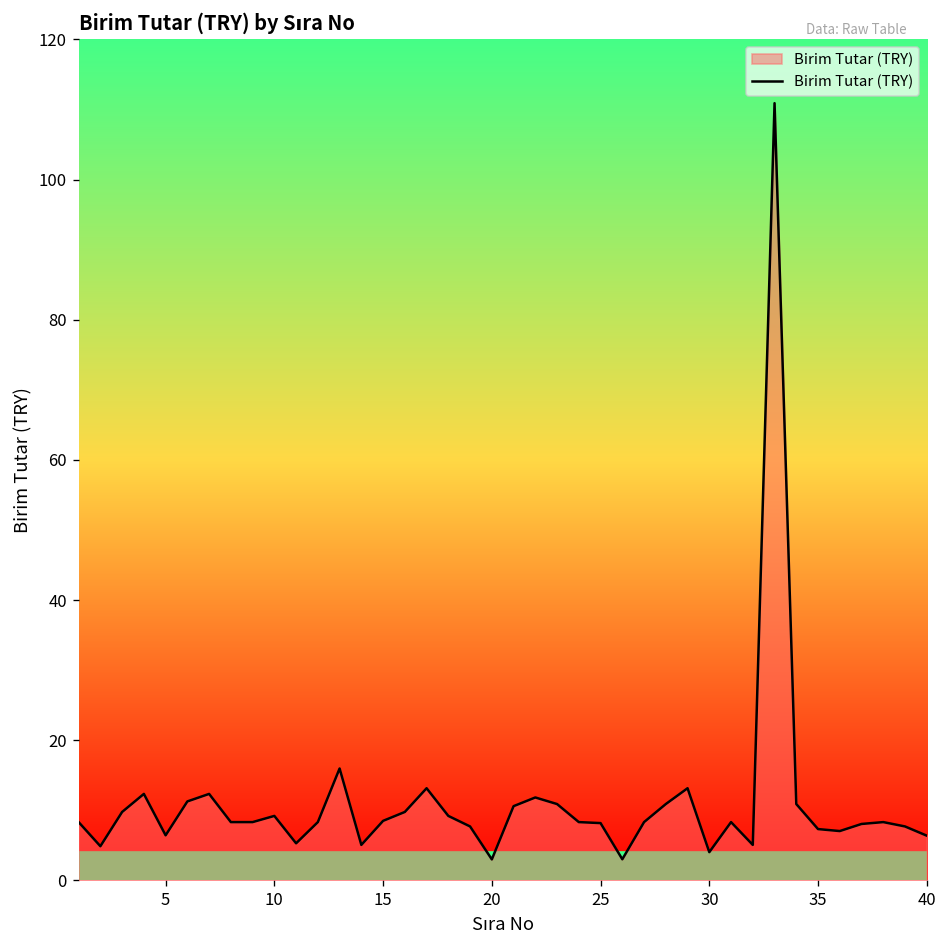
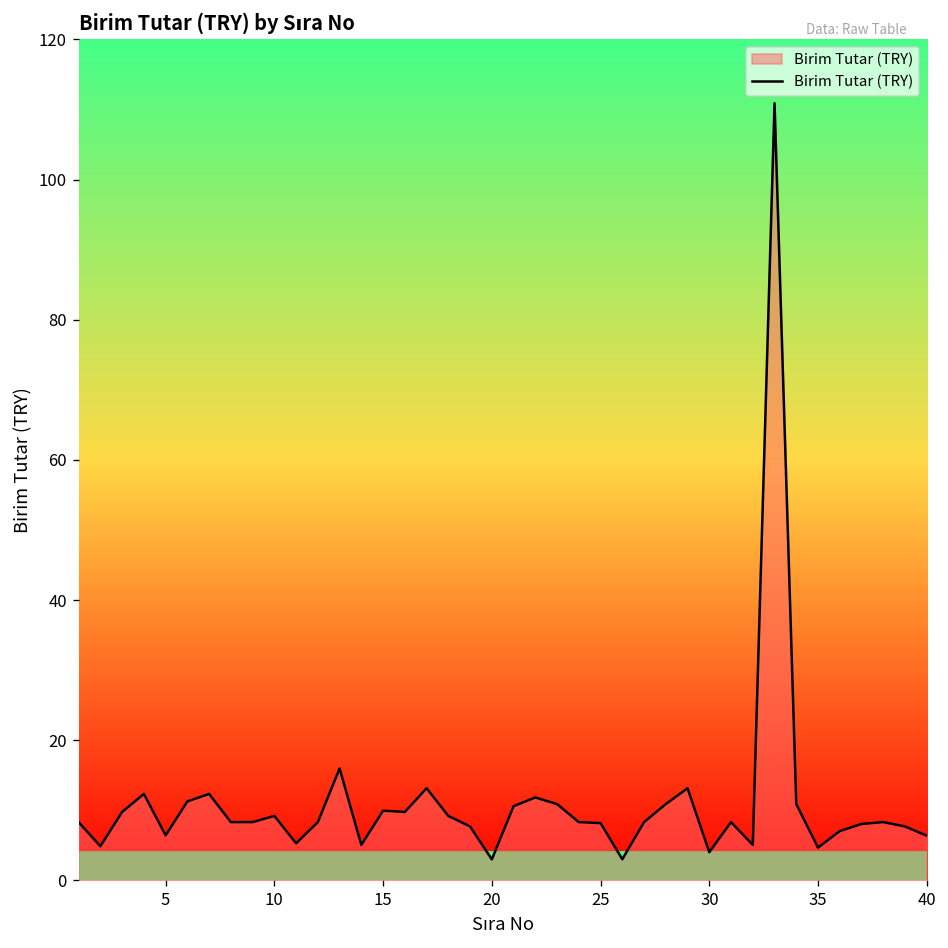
  {
    "5": 6,
    "10": 9,
-   "15": 9,
+   "15": 10,
    "25": 8,
    "30": 4,
-   "35": 7,
+   "35": 5,
    "40": 6
  }
